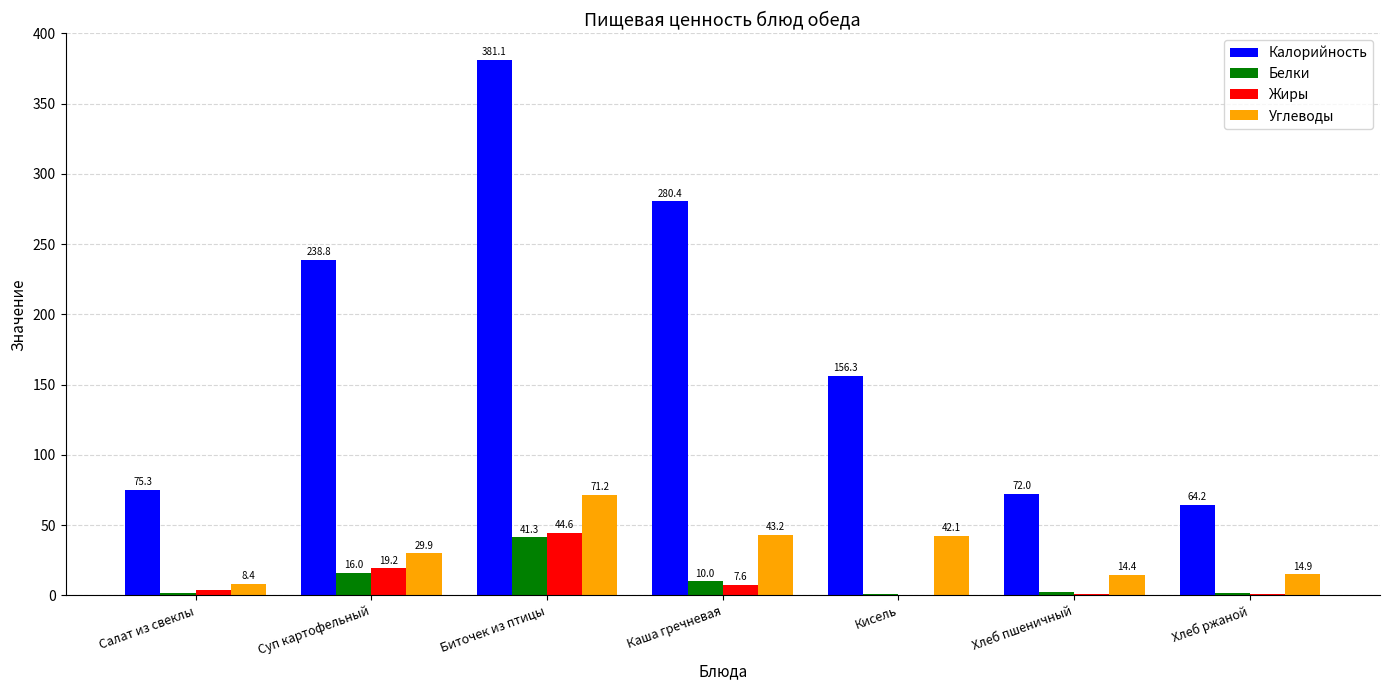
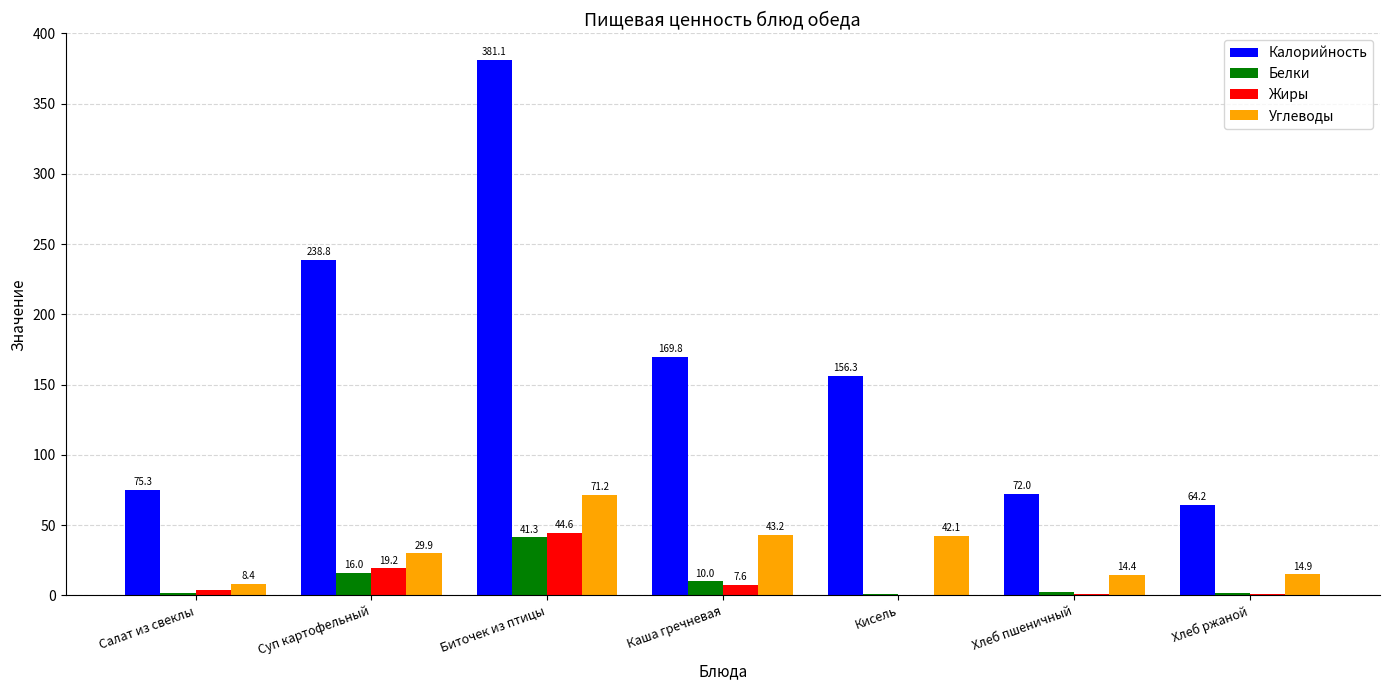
  {
    "Калорийность": {
      "Салат из свеклы": 75.3,
      "Суп картофельный": 238.8,
      "Биточек из птицы": 381.1,
-     "Каша гречневая": 280.4,
+     "Каша гречневая": 169.8,
      "Кисель": 156.3,
      "Хлеб пшеничный": 72.0,
      "Хлеб ржаной": 64.2
    },
    "Белки": {
      "Суп картофельный": 16.0,
      "Биточек из птицы": 41.3,
      "Каша гречневая": 10.0
    },
    "Жиры": {
      "Суп картофельный": 19.2,
      "Биточек из птицы": 44.6,
      "Каша гречневая": 7.6
    },
    "Углеводы": {
      "Салат из свеклы": 8.4,
      "Суп картофельный": 29.9,
      "Биточек из птицы": 71.2,
      "Каша гречневая": 43.2,
      "Кисель": 42.1,
      "Хлеб пшеничный": 14.4,
      "Хлеб ржаной": 14.9
    }
  }
